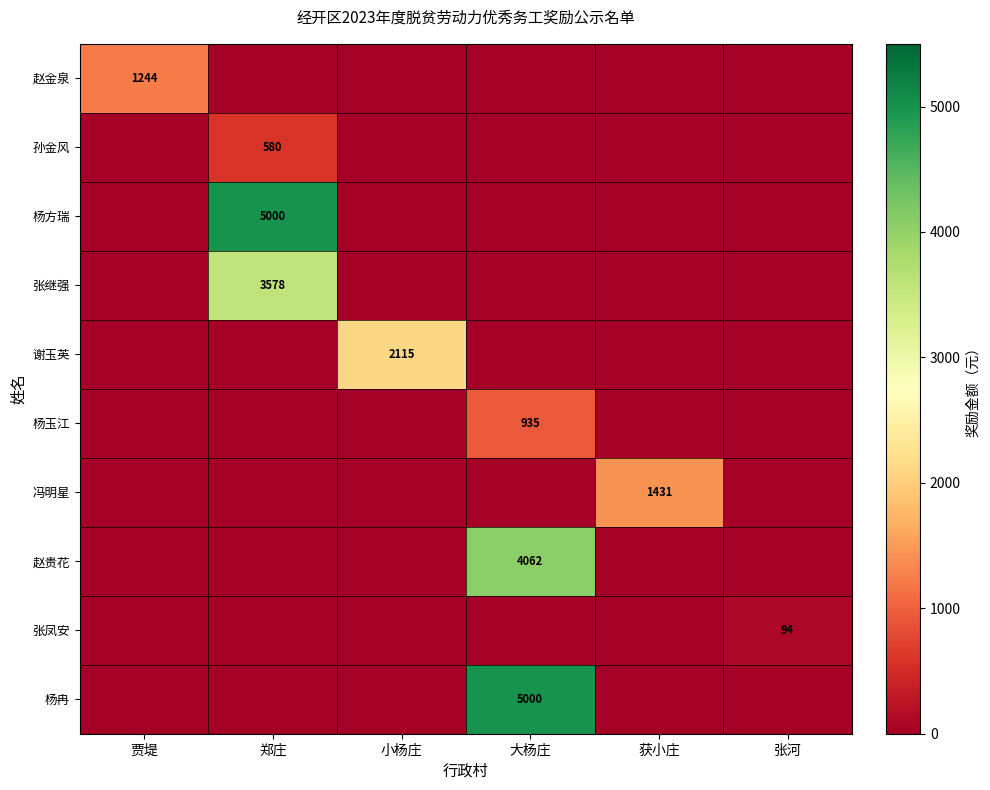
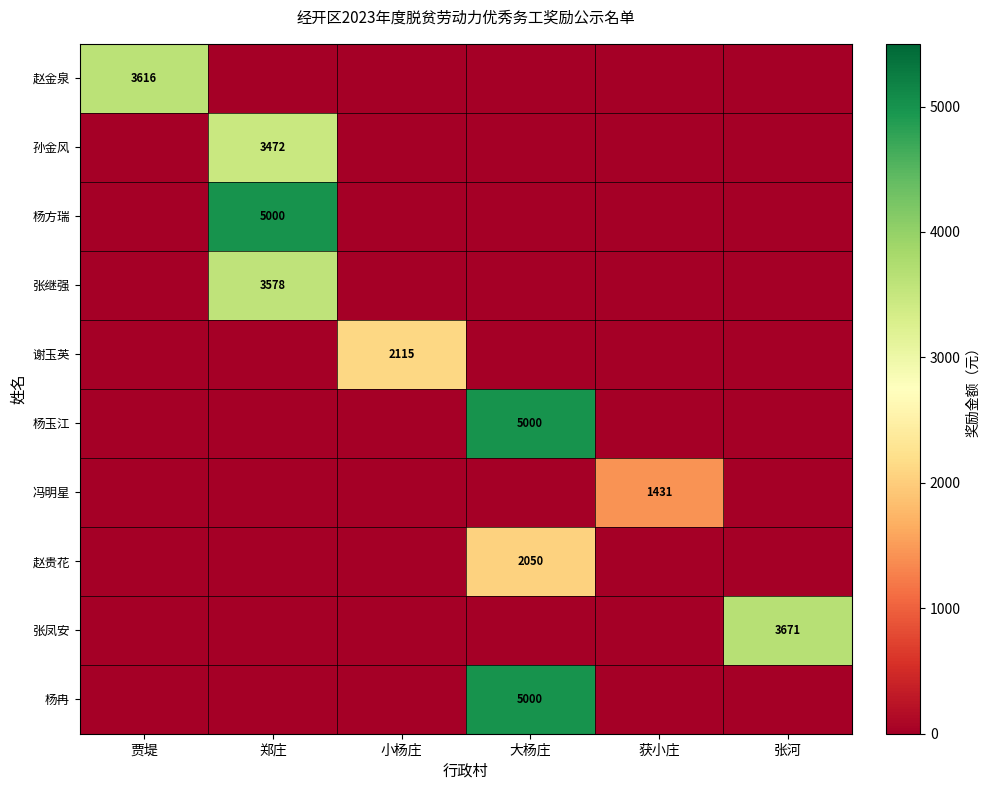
  {
    "赵金泉": {
-     "贾堤": 1244
+     "贾堤": 3616
    },
    "孙金风": {
-     "郑庄": 580
+     "郑庄": 3472
    },
    "杨方瑞": {
      "郑庄": 5000
    },
    "张继强": {
      "郑庄": 3578
    },
    "谢玉英": {
      "小杨庄": 2115
    },
    "杨玉江": {
-     "大杨庄": 935
+     "大杨庄": 5000
    },
    "冯明星": {
      "获小庄": 1431
    },
    "赵贵花": {
-     "大杨庄": 4062
+     "大杨庄": 2050
    },
    "张凤安": {
-     "张河": 94
+     "张河": 3671
    },
    "杨冉": {
      "大杨庄": 5000
    }
  }
